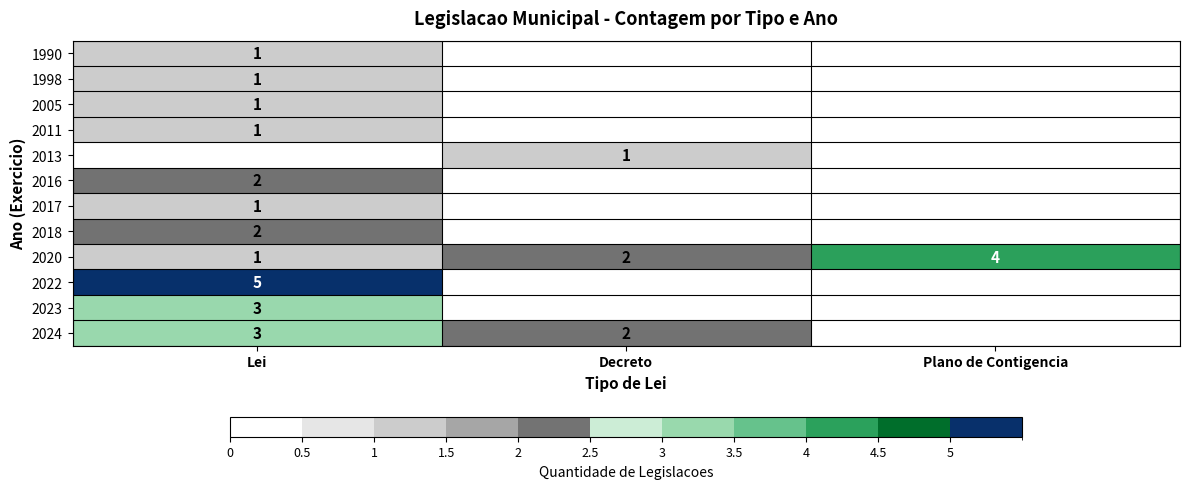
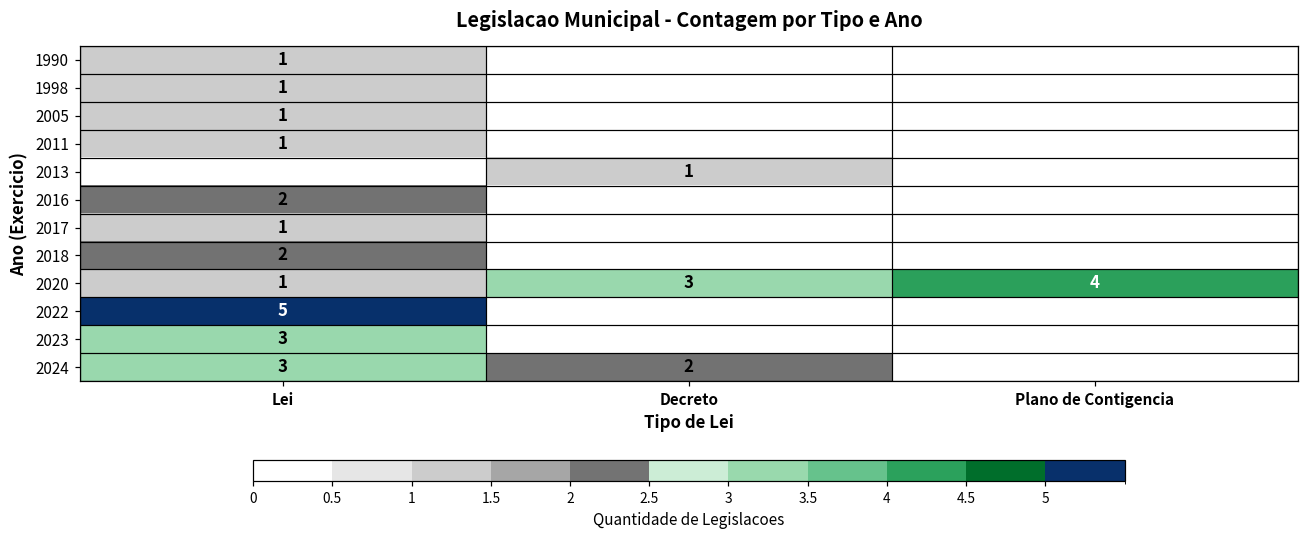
  {
    "1990": {
      "Lei": 1
    },
    "1998": {
      "Lei": 1
    },
    "2005": {
      "Lei": 1
    },
    "2011": {
      "Lei": 1
    },
    "2013": {
      "Decreto": 1
    },
    "2016": {
      "Lei": 2
    },
    "2017": {
      "Lei": 1
    },
    "2018": {
      "Lei": 2
    },
    "2020": {
      "Lei": 1,
-     "Decreto": 2,
+     "Decreto": 3,
      "Plano de Contigencia": 4
    },
    "2022": {
      "Lei": 5
    },
    "2023": {
      "Lei": 3
    },
    "2024": {
      "Lei": 3,
      "Decreto": 2
    }
  }
